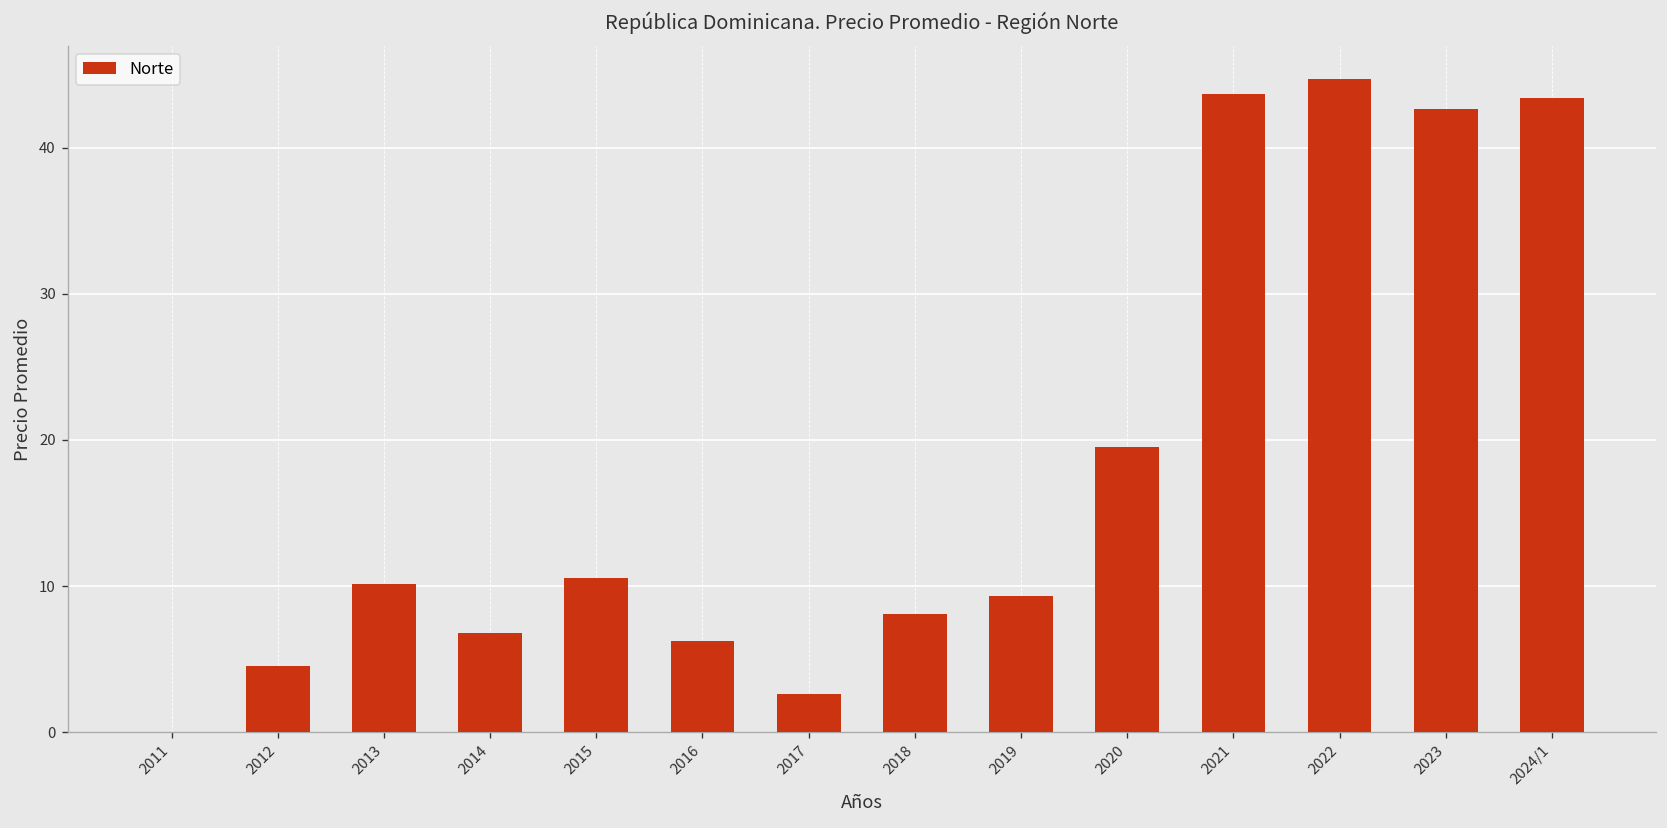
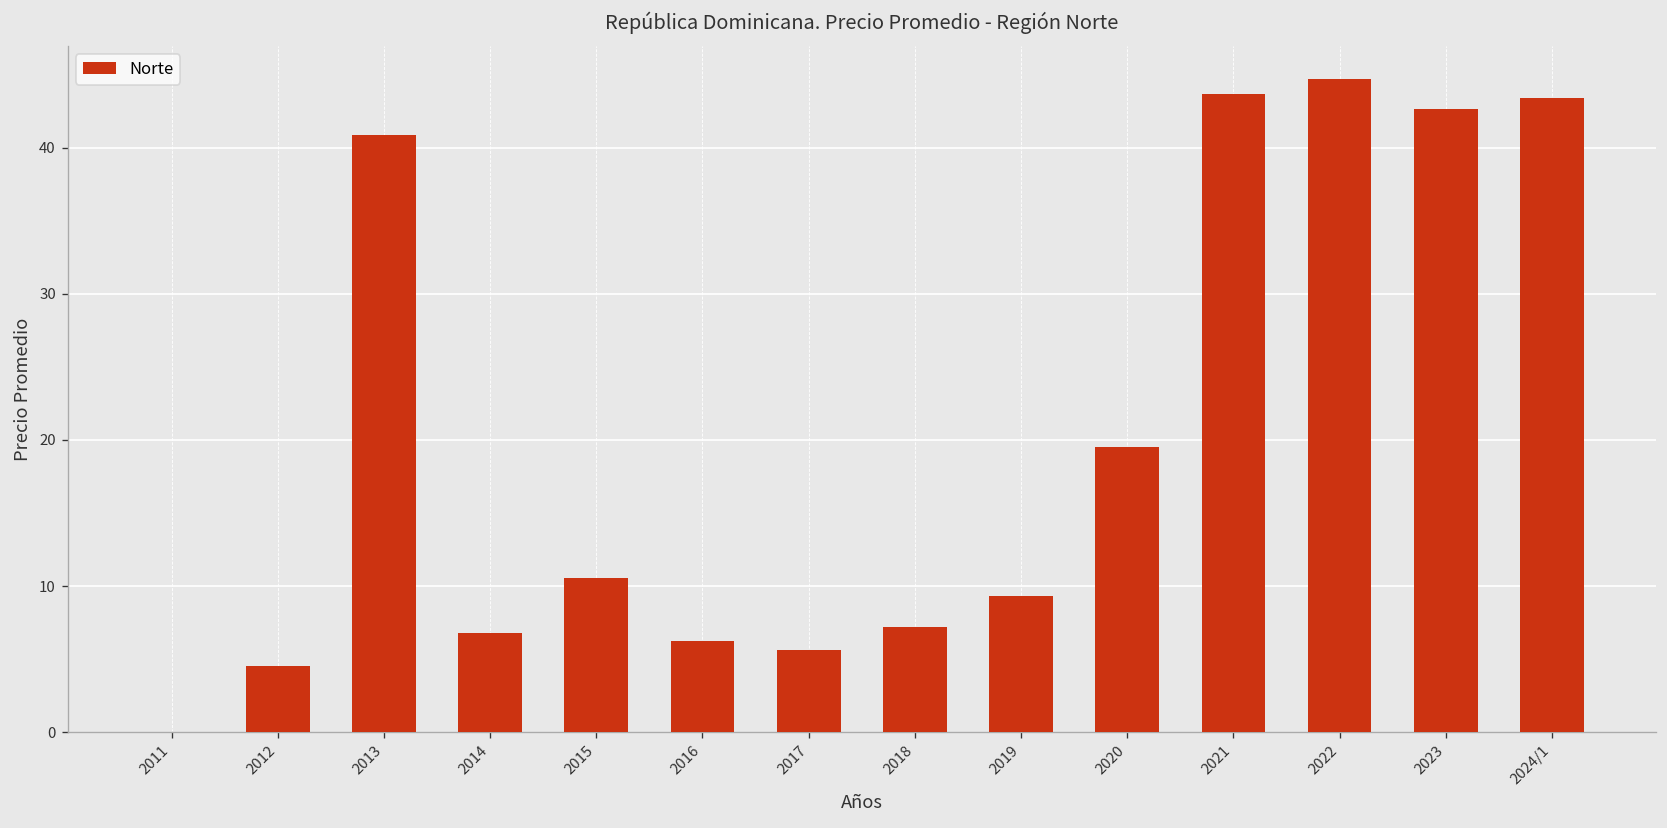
  {
    "2011": 0.0,
    "2012": 4.5,
-   "2013": 10.2,
+   "2013": 40.8,
    "2014": 6.8,
    "2015": 10.5,
    "2016": 6.3,
-   "2017": 2.6,
-   "2018": 8.1,
+   "2017": 5.6,
+   "2018": 7.2,
    "2019": 9.3,
    "2020": 19.5,
    "2021": 43.7,
    "2022": 44.7,
    "2023": 42.6,
    "2024/1": 43.4
  }
